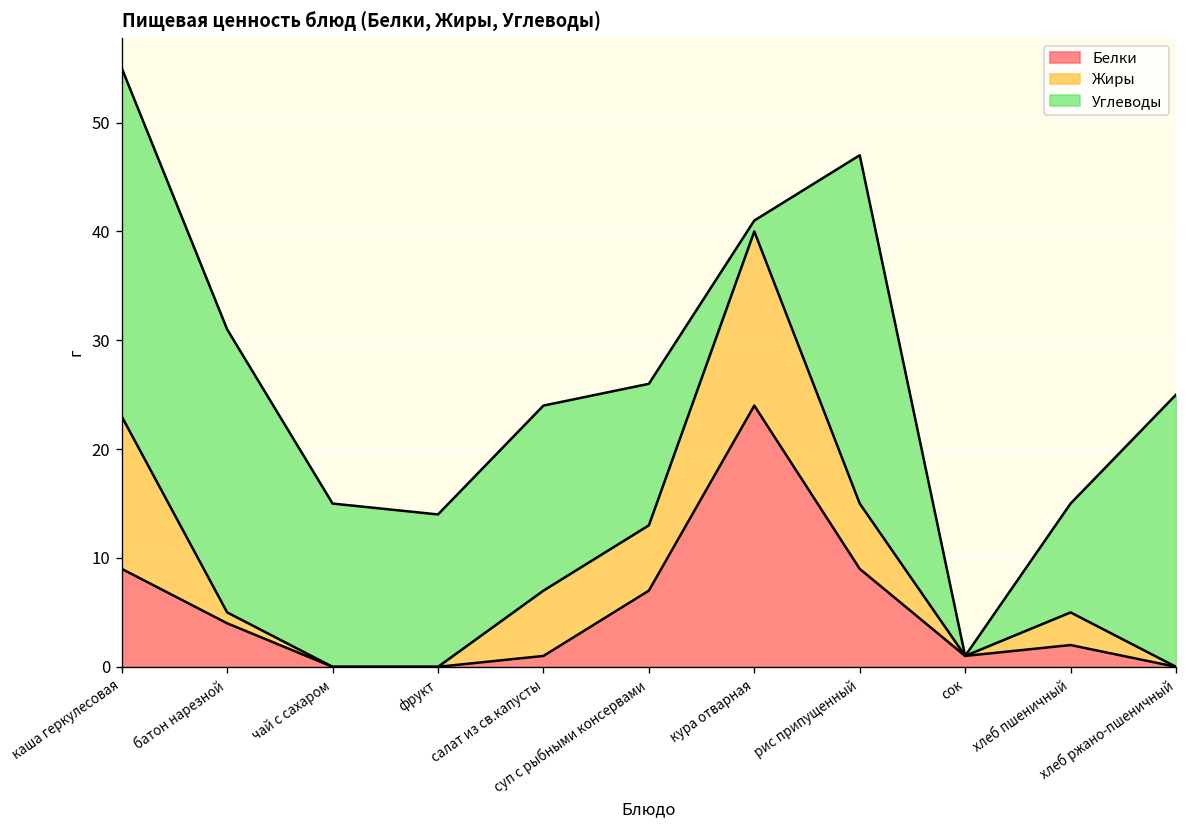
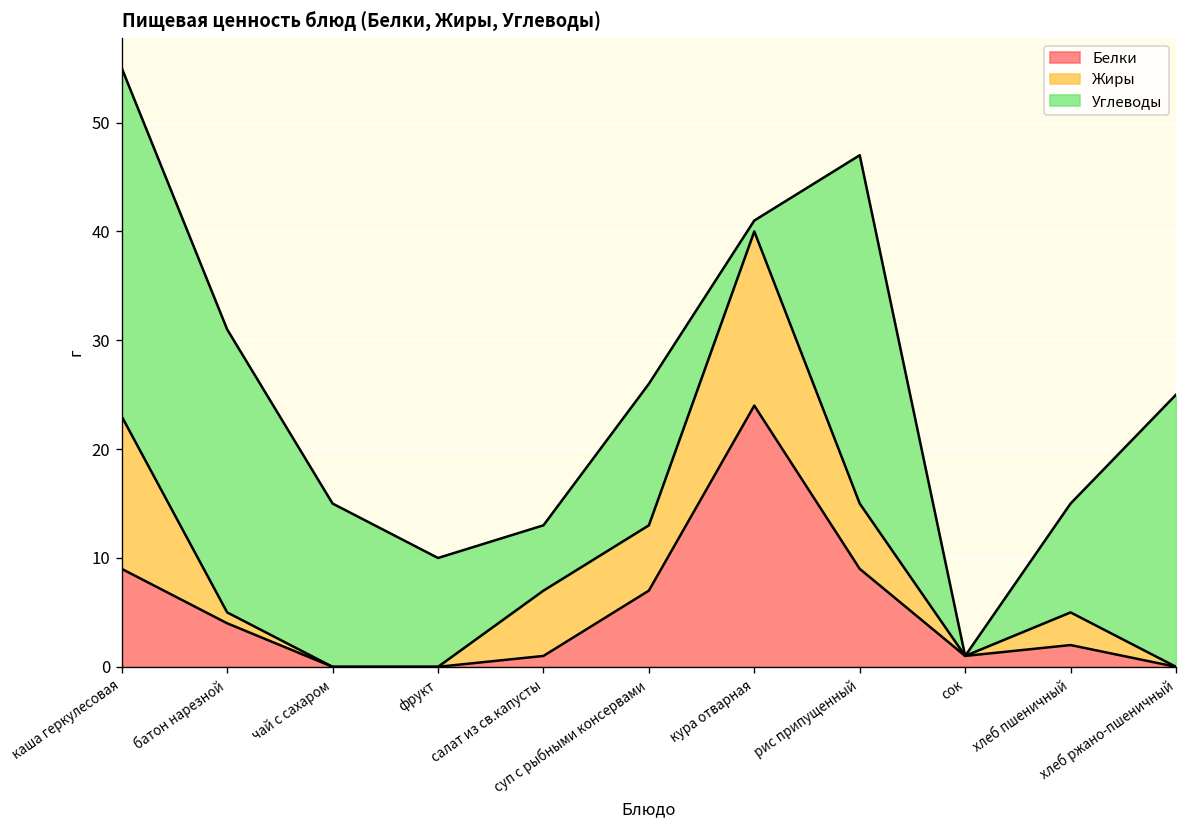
  {
    "Белки": {
      "каша геркулесовая": 9,
      "батон нарезной": 4,
      "салат из св.капусты": 1,
      "суп с рыбными консервами": 7,
      "кура отварная": 24,
      "рис припущенный": 9,
      "хлеб пшеничный": 2
    },
    "Жиры": {
      "каша геркулесовая": 14,
      "батон нарезной": 1,
      "салат из св.капусты": 6,
      "суп с рыбными консервами": 6,
      "кура отварная": 16,
      "рис припущенный": 6,
      "хлеб пшеничный": 3
    },
    "Углеводы": {
      "каша геркулесовая": 32,
      "батон нарезной": 26,
      "чай с сахаром": 15,
-     "фрукт": 14,
-     "салат из св.капусты": 17,
+     "фрукт": 10,
+     "салат из св.капусты": 6,
      "суп с рыбными консервами": 13,
      "кура отварная": 1,
      "рис припущенный": 32,
      "хлеб пшеничный": 10,
      "хлеб ржано-пшеничный": 25
    }
  }
